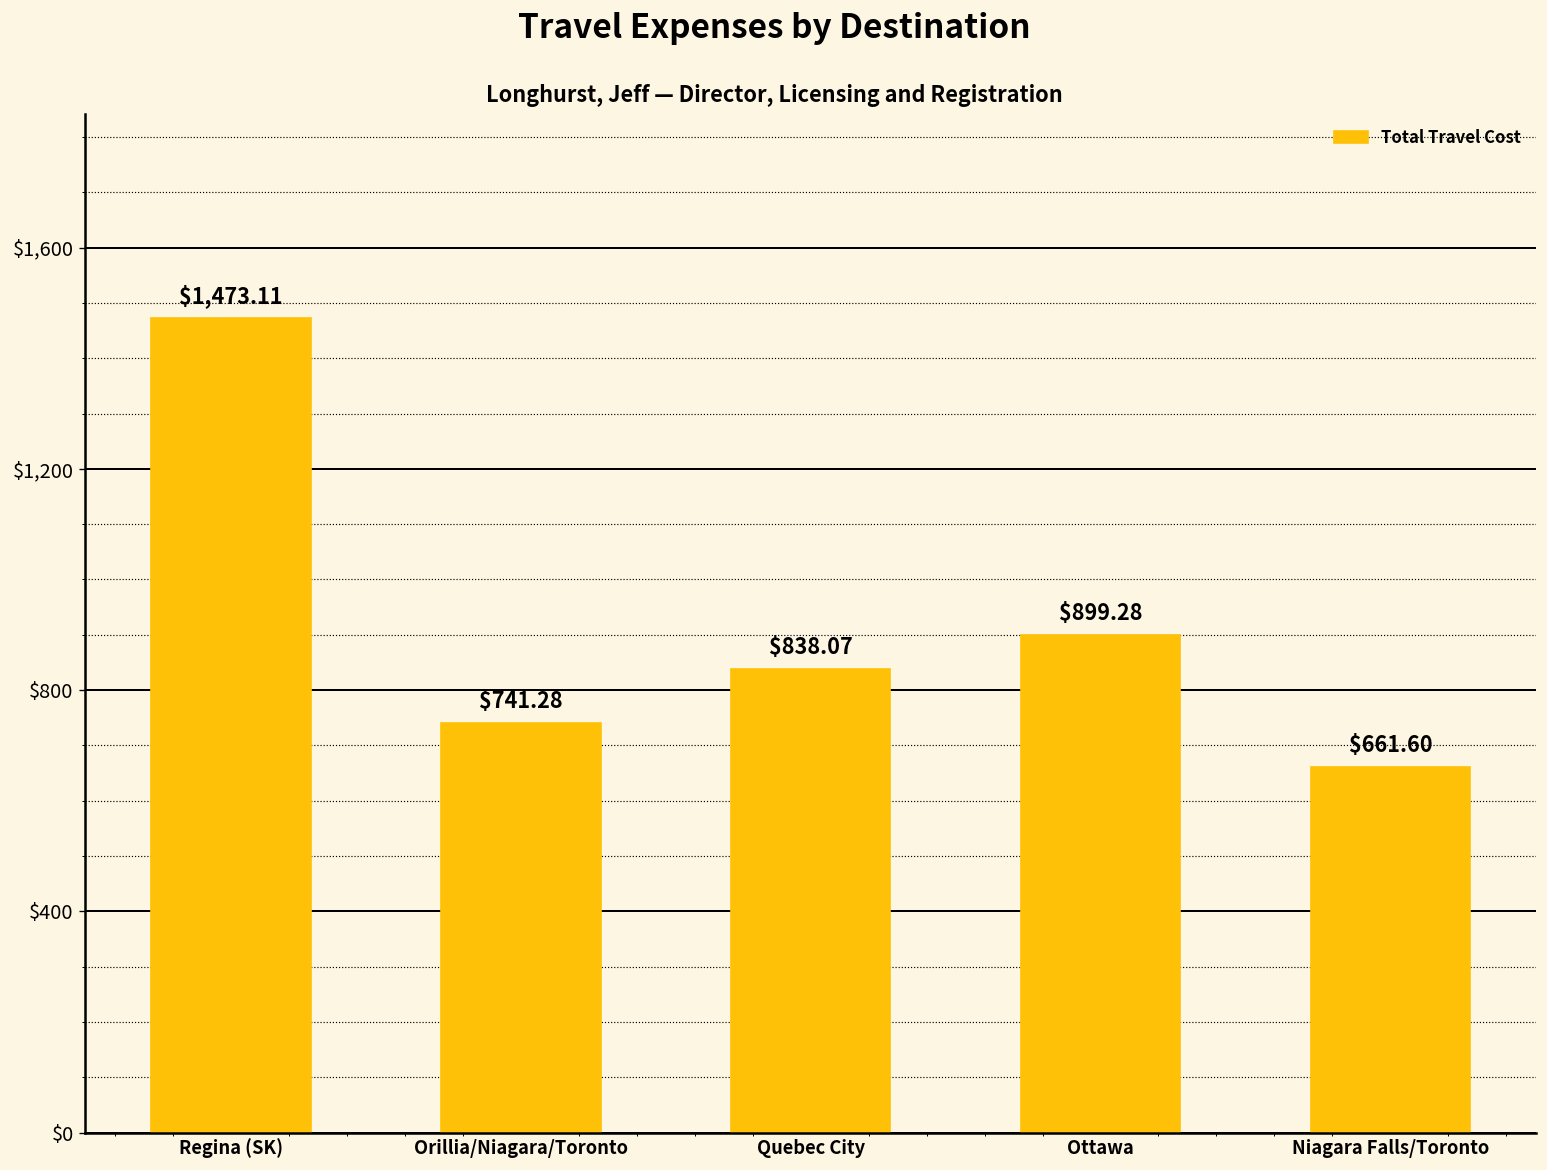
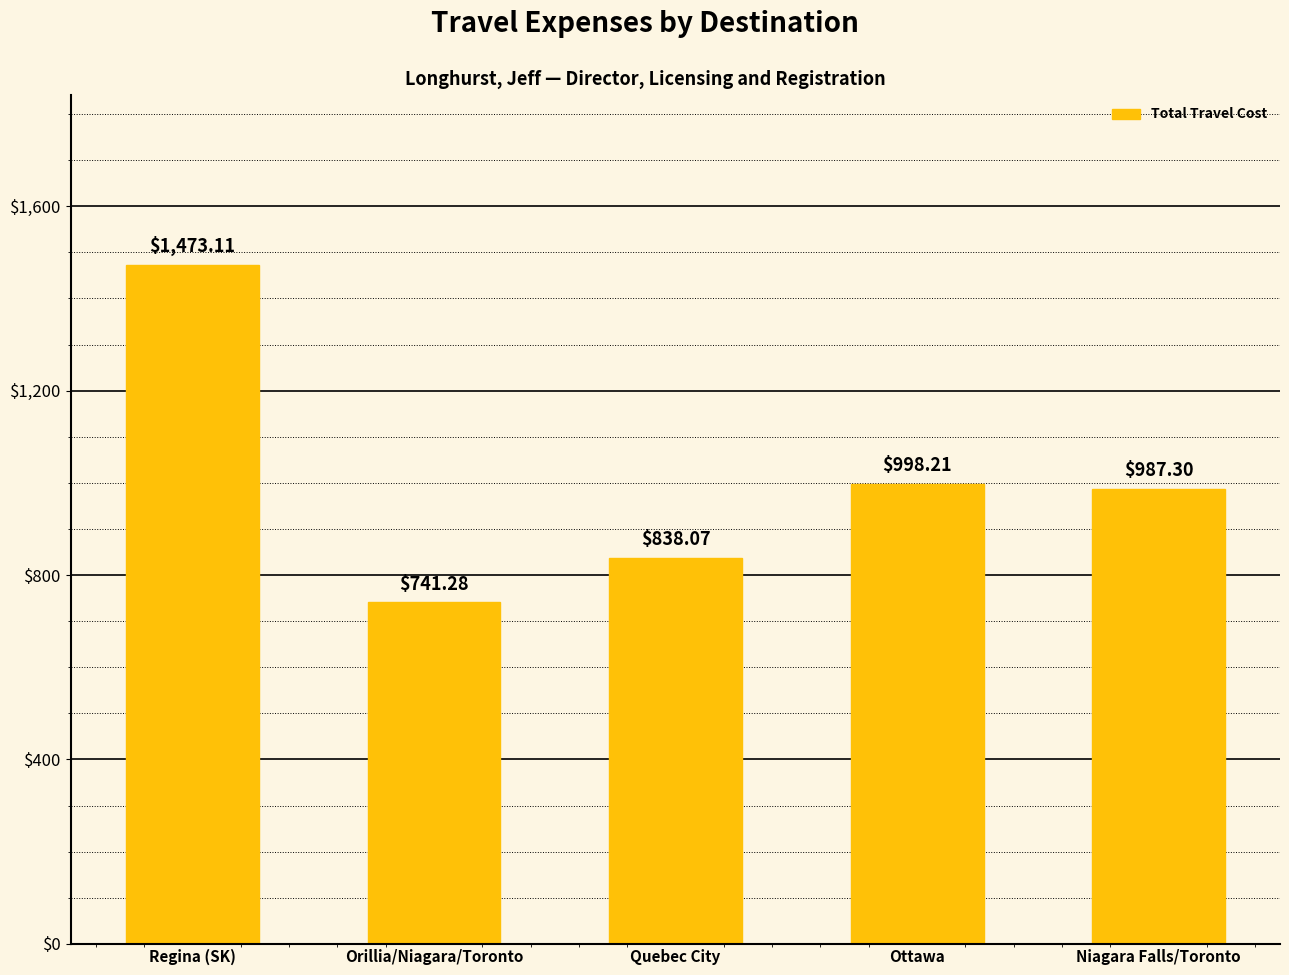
  {
    "Regina (SK)": "$1,473.11",
    "Orillia/Niagara/Toronto": "$741.28",
    "Quebec City": "$838.07",
-   "Ottawa": "$899.28",
-   "Niagara Falls/Toronto": "$661.60"
+   "Ottawa": "$998.21",
+   "Niagara Falls/Toronto": "$987.30"
  }
